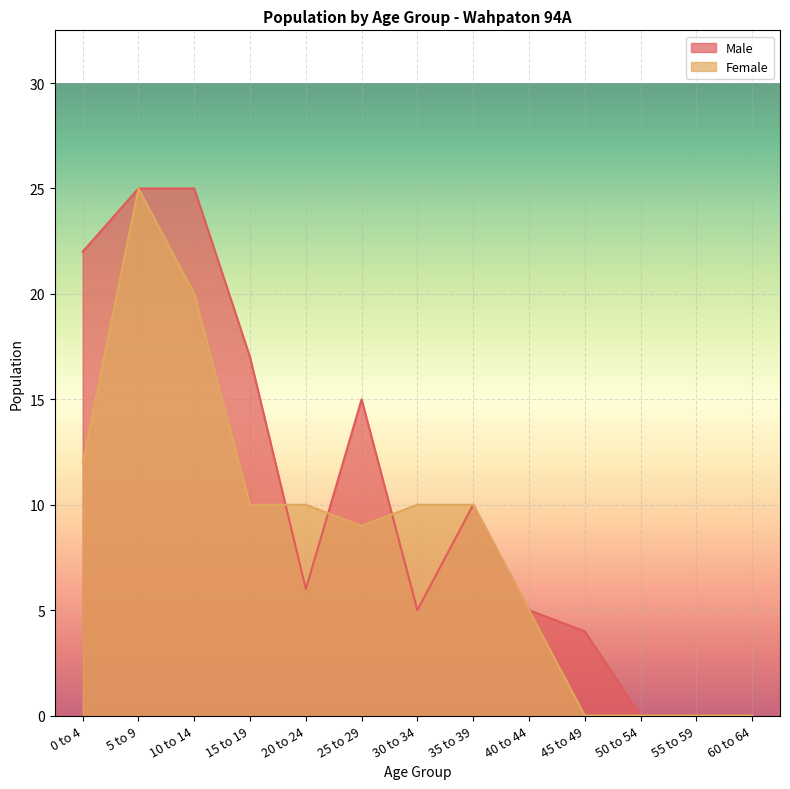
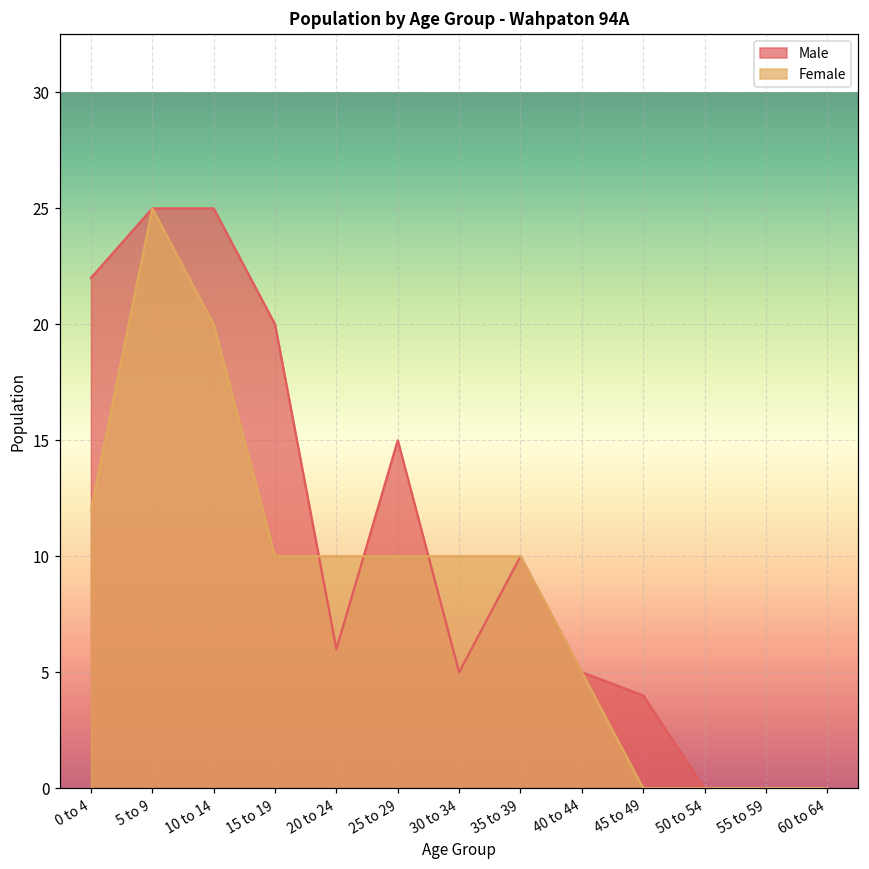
  {
    "Male": {
      "0 to 4": 22,
      "10 to 14": 25,
-     "15 to 19": 17,
+     "15 to 19": 20,
      "20 to 24": 6,
      "25 to 29": 15,
      "30 to 34": 5,
      "45 to 49": 4
    },
    "Female": {
      "0 to 4": 12,
      "10 to 14": 20,
      "15 to 19": 10,
      "20 to 24": 10,
-     "25 to 29": 9,
+     "25 to 29": 10,
      "30 to 34": 10,
      "45 to 49": 0
    }
  }
